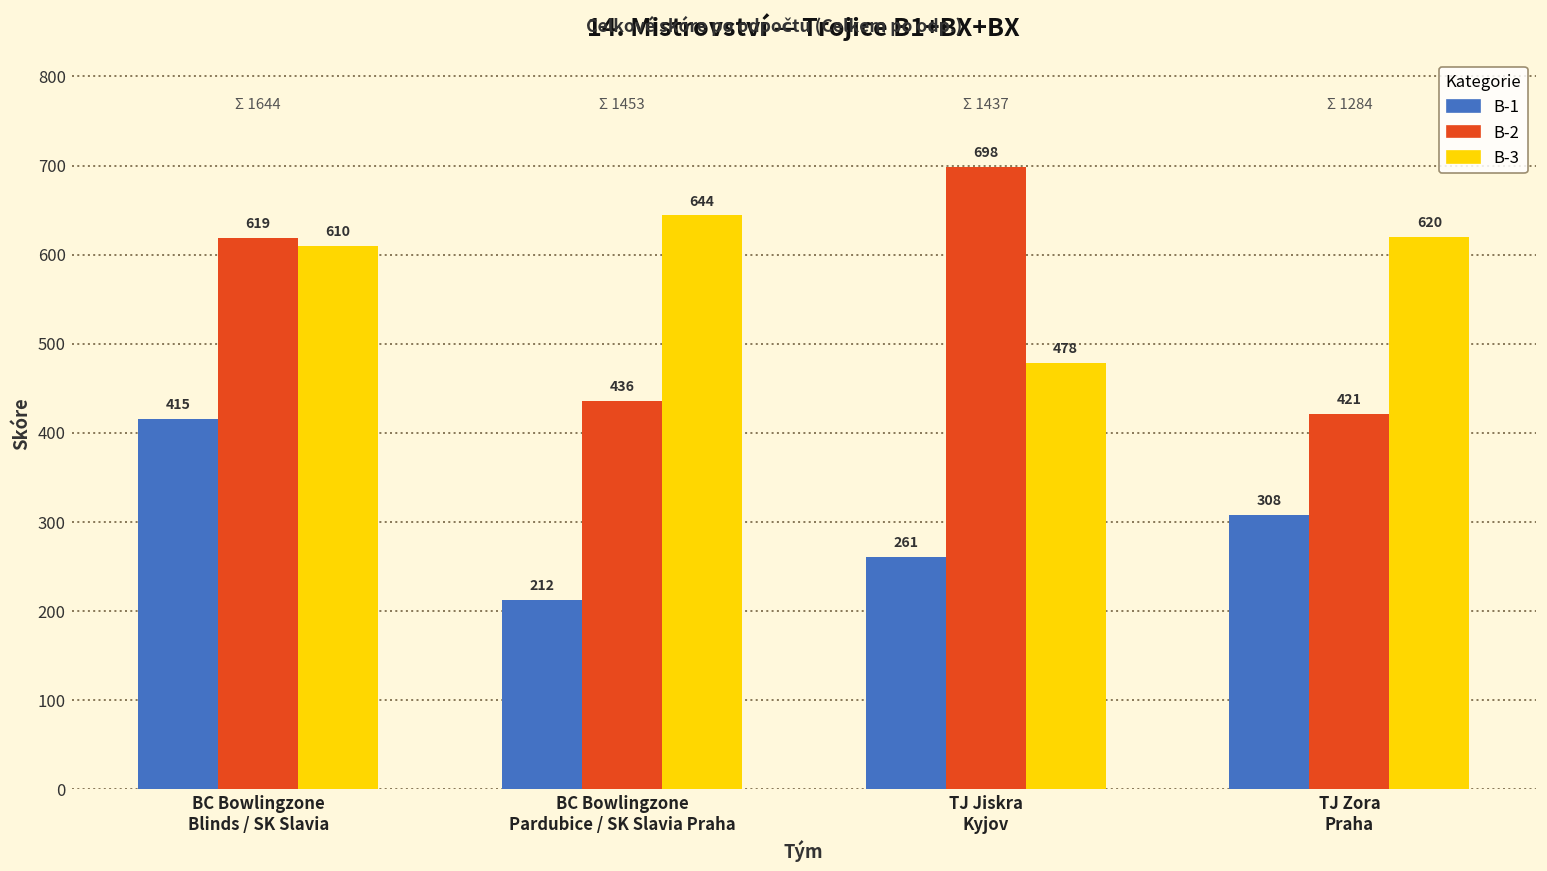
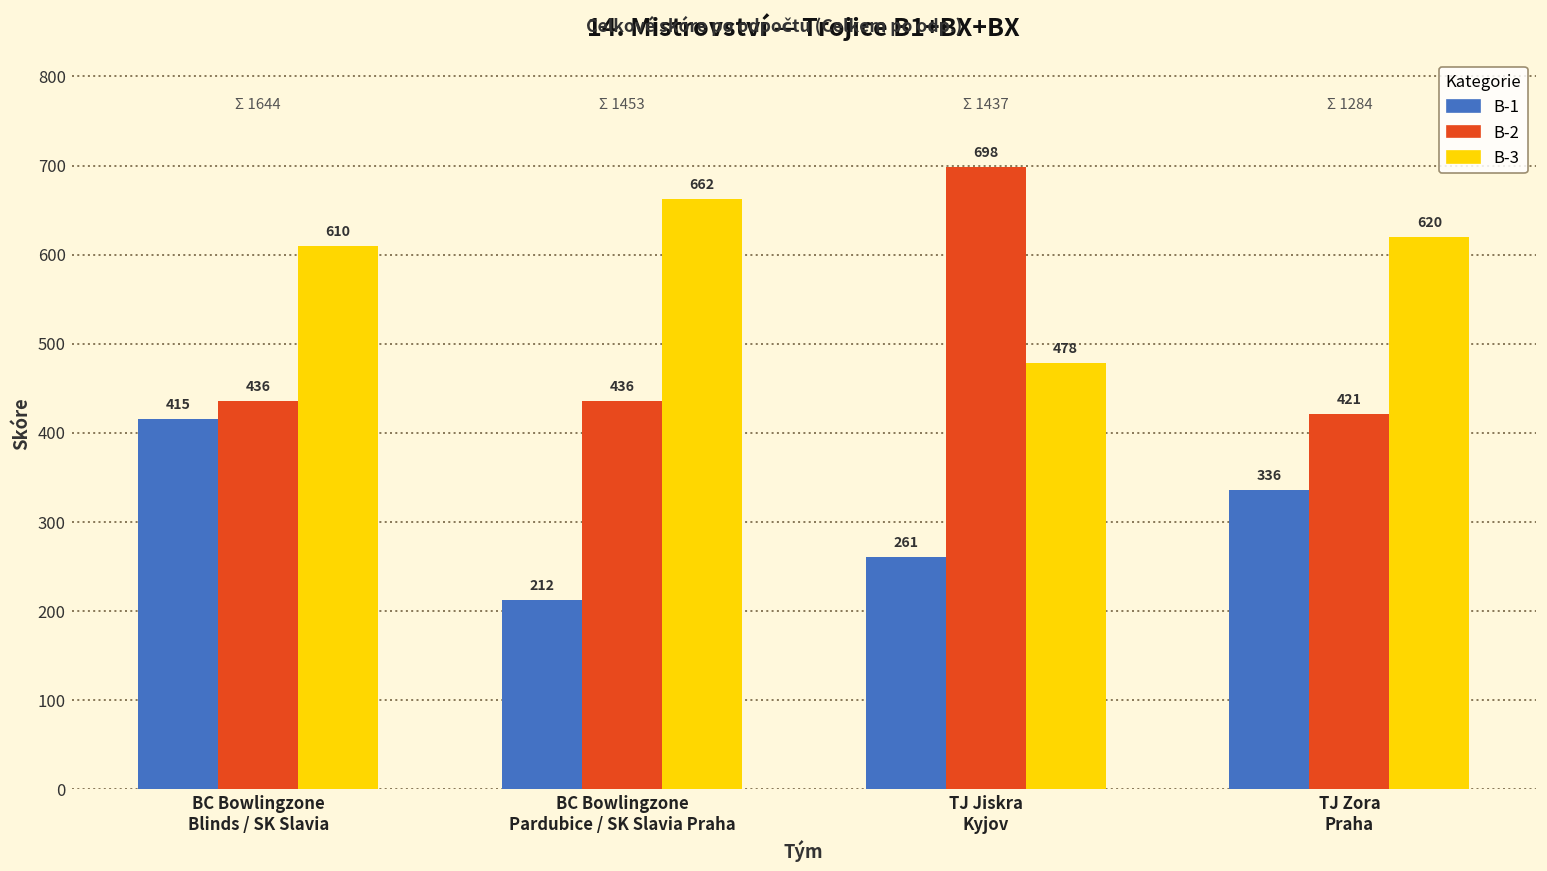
  {
    "B-1": {
      "BC Bowlingzone Blinds / SK Slavia": 415,
      "BC Bowlingzone Pardubice / SK Slavia Praha": 212,
      "TJ Jiskra Kyjov": 261,
-     "TJ Zora Praha": 308
+     "TJ Zora Praha": 336
    },
    "B-2": {
-     "BC Bowlingzone Blinds / SK Slavia": 619,
+     "BC Bowlingzone Blinds / SK Slavia": 436,
      "BC Bowlingzone Pardubice / SK Slavia Praha": 436,
      "TJ Jiskra Kyjov": 698,
      "TJ Zora Praha": 421
    },
    "B-3": {
      "BC Bowlingzone Blinds / SK Slavia": 610,
-     "BC Bowlingzone Pardubice / SK Slavia Praha": 644,
+     "BC Bowlingzone Pardubice / SK Slavia Praha": 662,
      "TJ Jiskra Kyjov": 478,
      "TJ Zora Praha": 620
    }
  }
